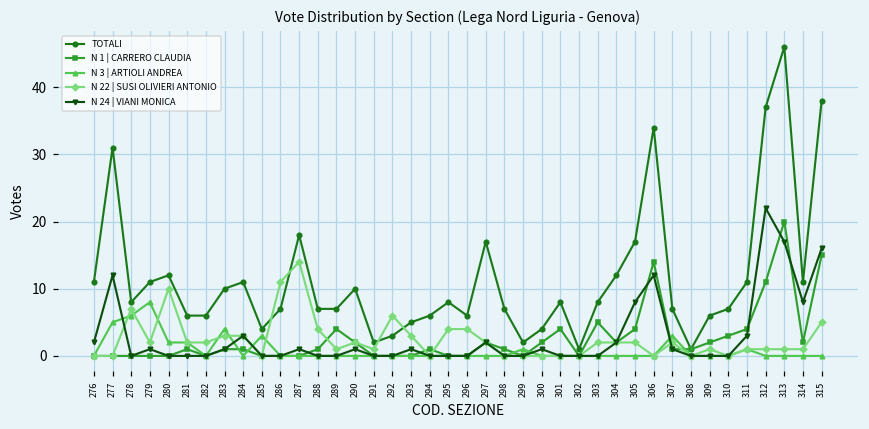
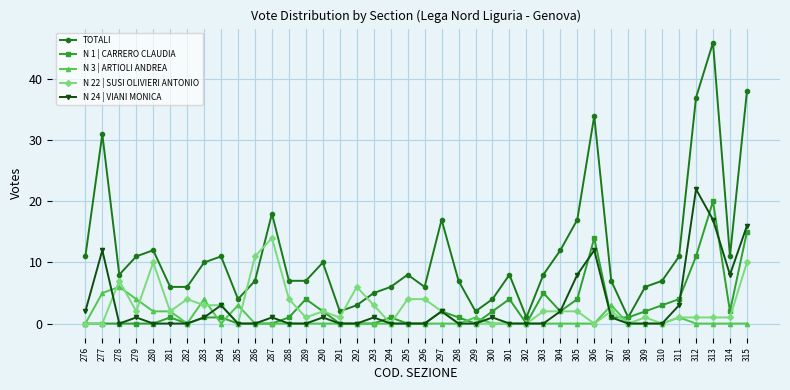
  {
    "N 3 | ARTIOLI ANDREA": {
      "277": 5,
      "278": 6,
-     "279": 8,
+     "279": 4,
      "280": 2,
      "283": 4,
      "284": 0,
      "285": 3,
      "290": 0,
      "297": 0,
      "299": 1,
      "304": 0,
      "305": 0,
      "307": 3,
      "312": 0,
      "313": 0,
      "314": 0,
      "315": 0
    },
    "N 22 | SUSI OLIVIERI ANTONIO": {
      "278": 7,
      "279": 2,
      "280": 10,
-     "282": 2,
+     "282": 4,
      "283": 3,
      "286": 11,
      "287": 14,
      "288": 4,
      "289": 1,
      "291": 1,
      "292": 6,
      "293": 3,
      "295": 4,
      "296": 4,
      "303": 2,
      "305": 2,
      "307": 2,
      "309": 1,
      "312": 1,
      "313": 1,
      "314": 1,
-     "315": 5
+     "315": 10
    }
  }
